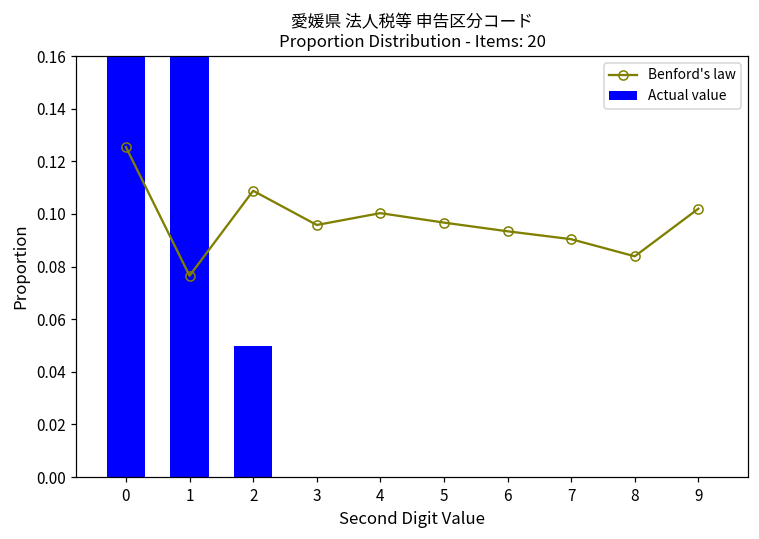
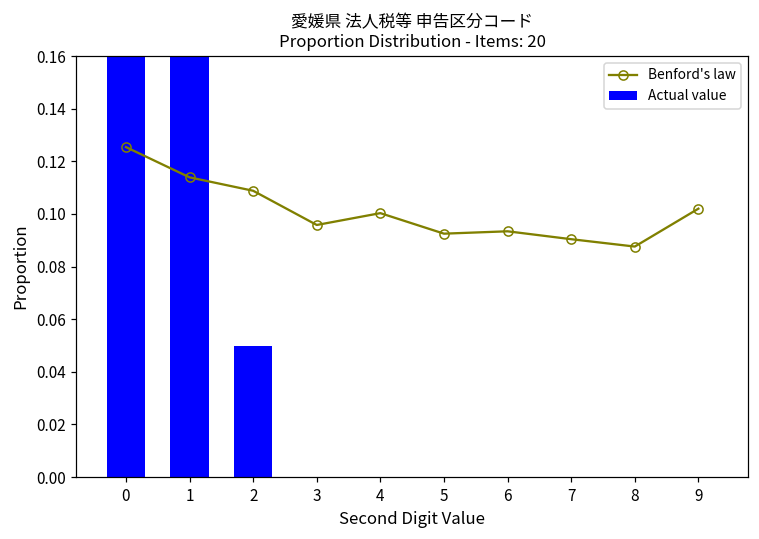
  {
    "Benford's law": {
      "0": 0.125,
-     "1": 0.077,
+     "1": 0.114,
      "2": 0.109,
      "3": 0.096,
      "4": 0.100,
-     "5": 0.097,
+     "5": 0.093,
      "6": 0.093,
      "7": 0.090,
-     "8": 0.084,
+     "8": 0.088,
      "9": 0.102
    },
    "Actual value": {
      "2": 0.050,
      "3": 0.000,
      "4": 0.000,
      "5": 0.000,
      "6": 0.000,
      "7": 0.000,
      "8": 0.000,
      "9": 0.000
    }
  }
